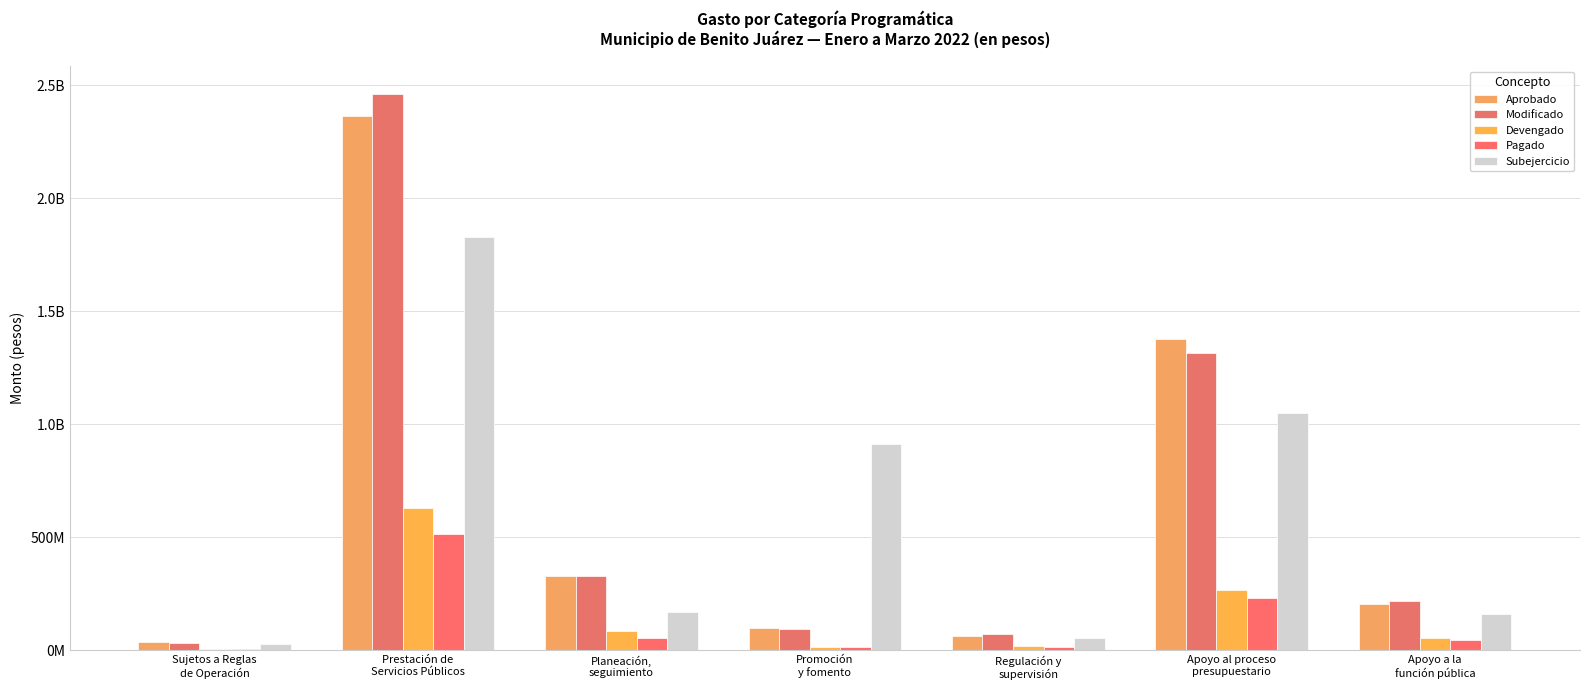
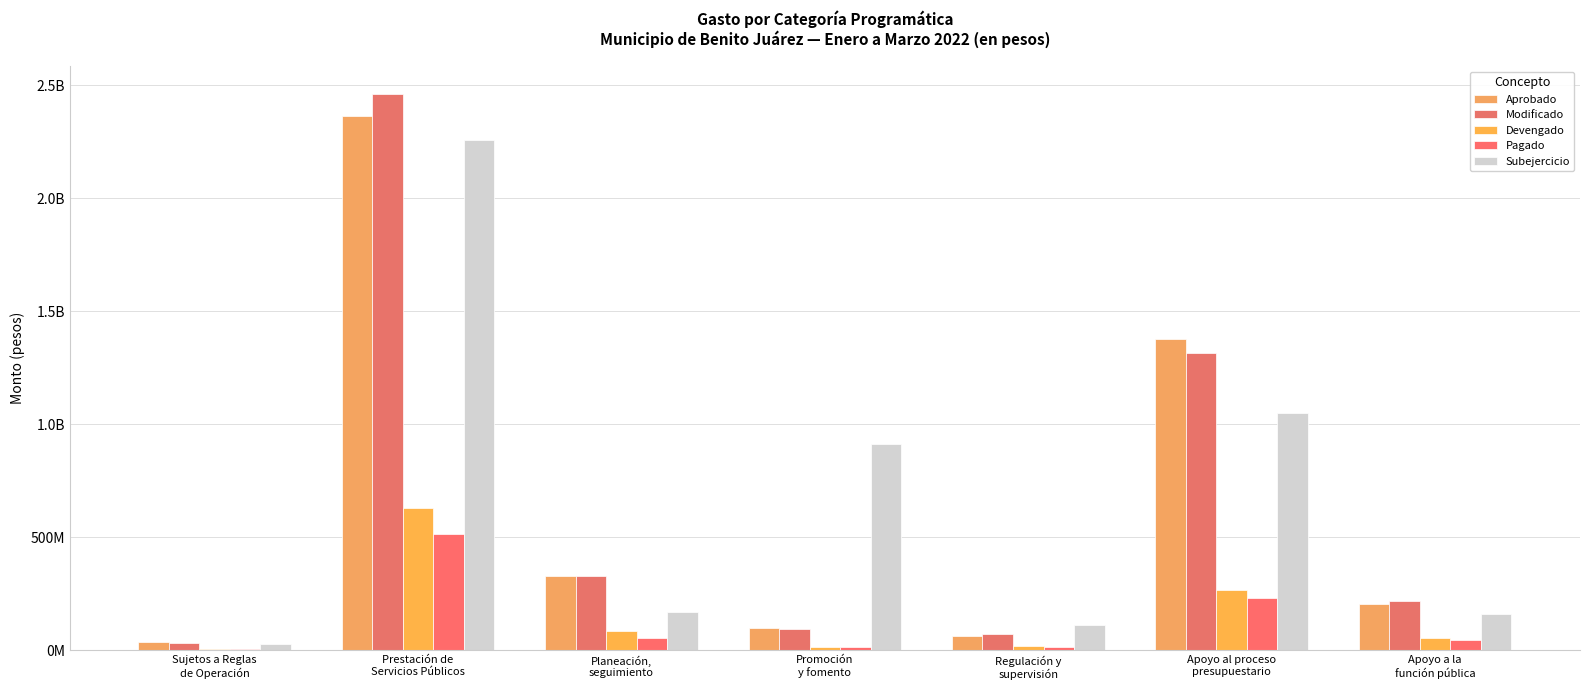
  {
    "Subejercicio": {
      "Sujetos a Reglas de Operación": 30000000,
-     "Prestación de Servicios Públicos": 1830000000,
+     "Prestación de Servicios Públicos": 2260000000,
      "Planeación, seguimiento": 170000000,
      "Promoción y fomento": 910000000,
-     "Regulación y supervisión": 60000000,
+     "Regulación y supervisión": 110000000,
      "Apoyo al proceso presupuestario": 1050000000,
      "Apoyo a la función pública": 160000000
    }
  }
